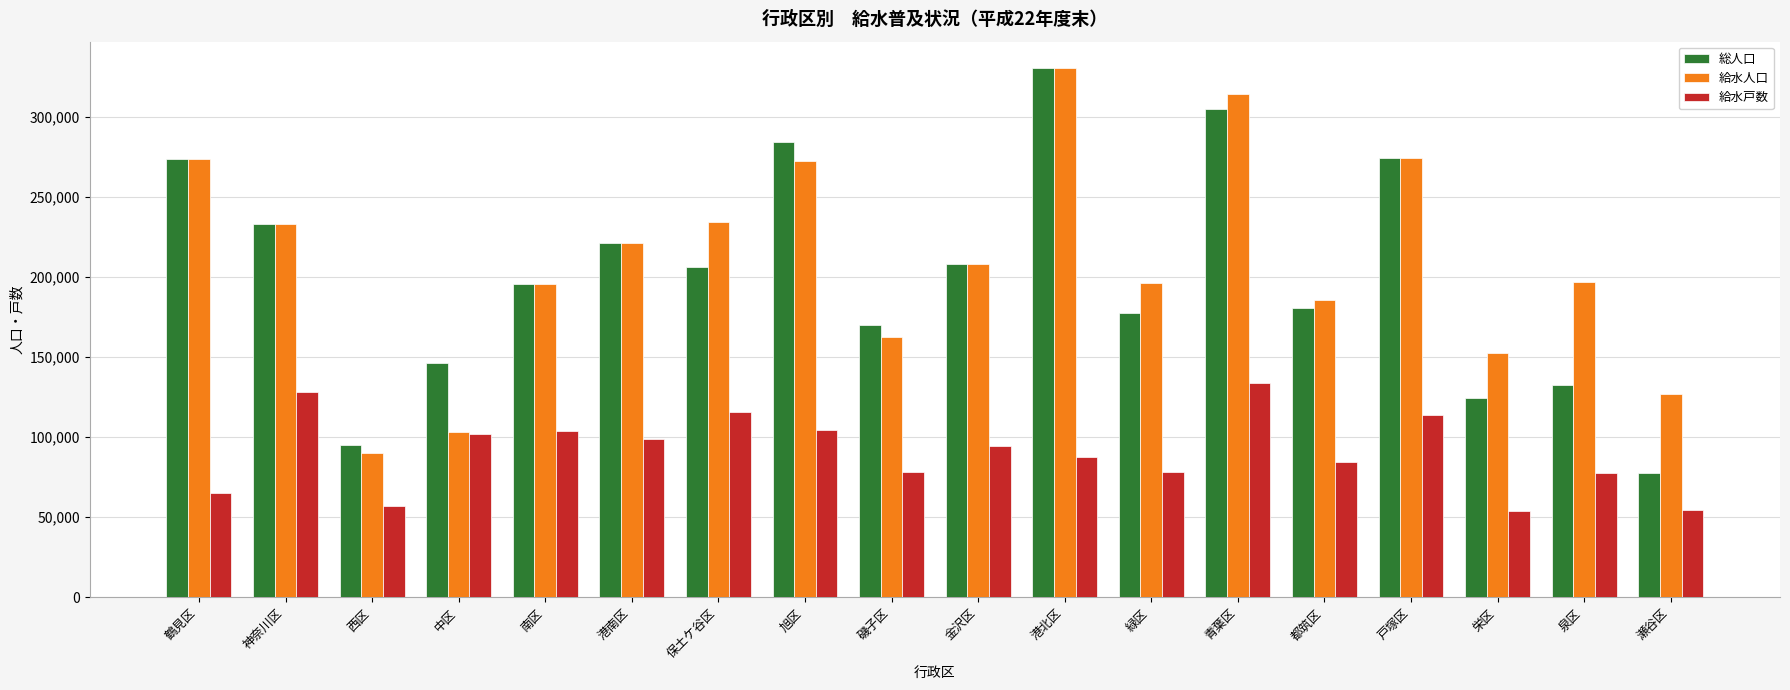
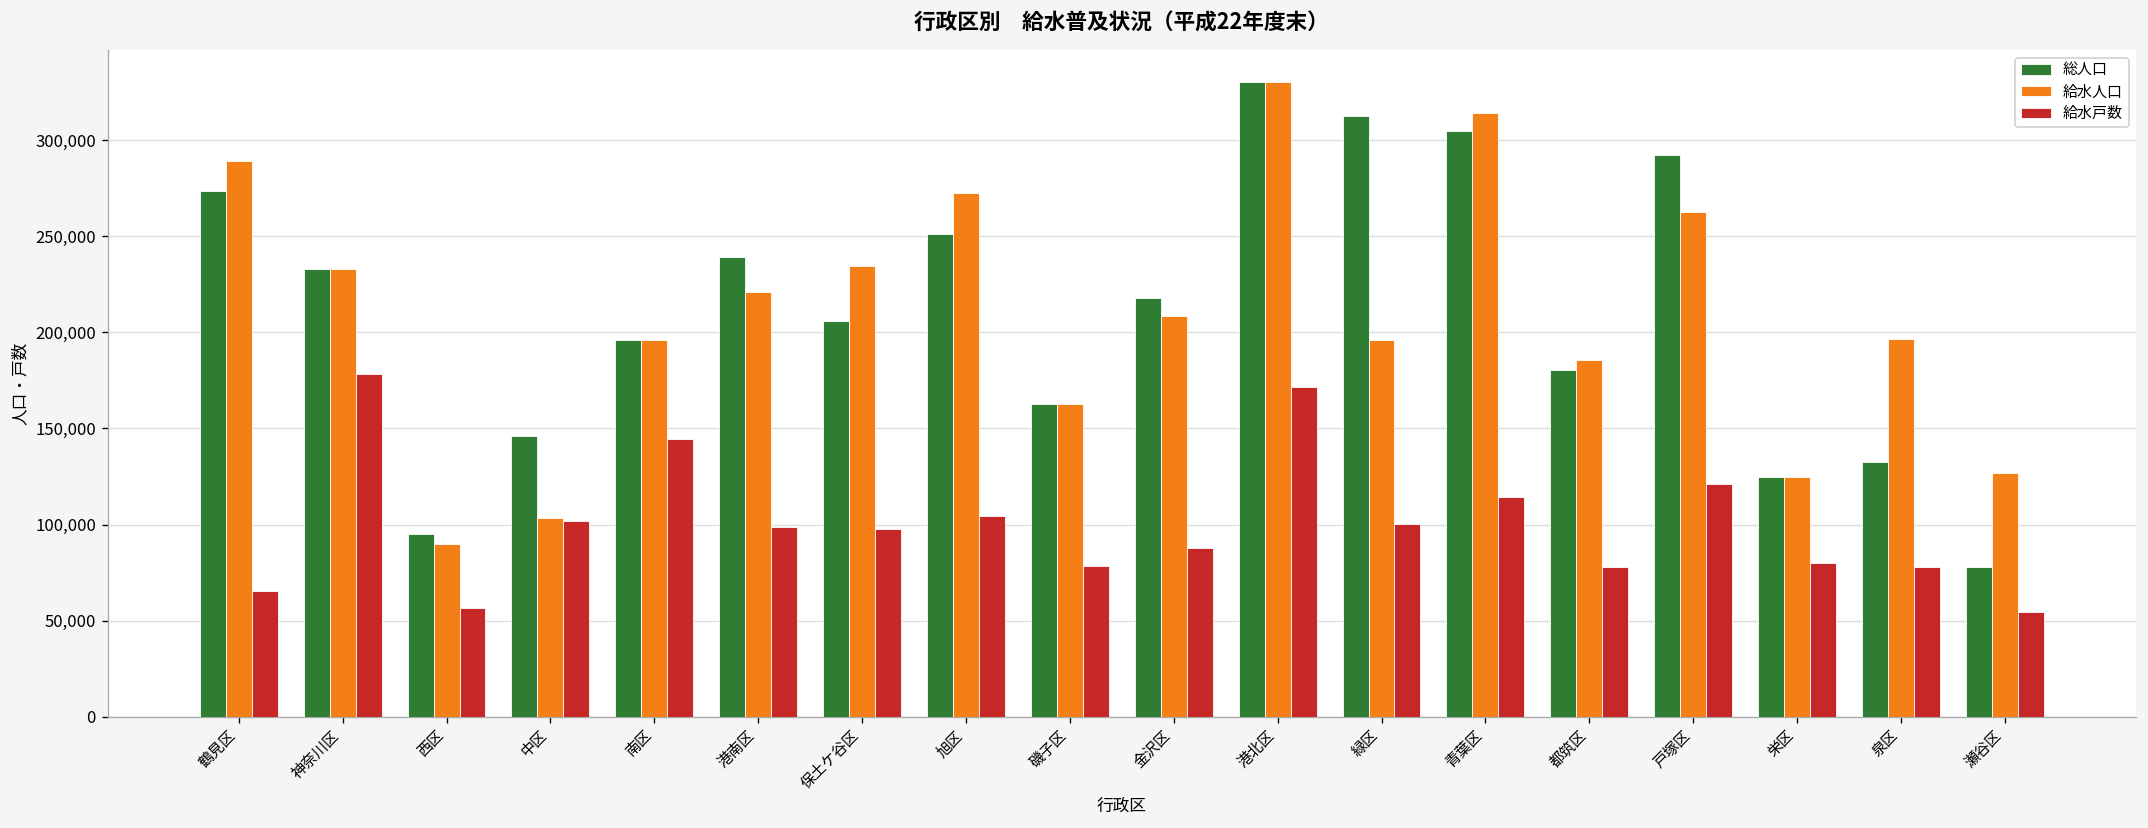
  {
    "総人口": {
      "鶴見区": "274,000",
      "神奈川区": "233,000",
      "西区": "95,000",
      "中区": "146,000",
      "南区": "196,000",
-     "港南区": "221,000",
+     "港南区": "239,000",
      "保土ケ谷区": "206,000",
-     "旭区": "284,000",
-     "磯子区": "170,000",
-     "金沢区": "208,000",
+     "旭区": "251,000",
+     "磯子区": "163,000",
+     "金沢区": "218,000",
      "港北区": "330,000",
-     "緑区": "177,000",
+     "緑区": "313,000",
      "青葉区": "305,000",
      "都筑区": "180,000",
-     "戸塚区": "274,000",
+     "戸塚区": "292,000",
      "栄区": "124,000",
      "泉区": "132,000",
      "瀬谷区": "78,000"
    },
    "給水人口": {
-     "鶴見区": "274,000",
+     "鶴見区": "289,000",
      "神奈川区": "233,000",
      "西区": "90,000",
      "中区": "103,000",
      "南区": "196,000",
      "港南区": "221,000",
      "保土ケ谷区": "234,000",
      "旭区": "273,000",
      "磯子区": "163,000",
      "金沢区": "208,000",
      "港北区": "330,000",
      "緑区": "196,000",
      "青葉区": "314,000",
      "都筑区": "186,000",
-     "戸塚区": "274,000",
-     "栄区": "152,000",
+     "戸塚区": "263,000",
+     "栄区": "124,000",
      "泉区": "197,000",
      "瀬谷区": "127,000"
    },
    "給水戸数": {
      "鶴見区": "65,000",
-     "神奈川区": "128,000",
+     "神奈川区": "178,000",
      "西区": "57,000",
      "中区": "102,000",
-     "南区": "104,000",
+     "南区": "144,000",
      "港南区": "99,000",
-     "保土ケ谷区": "116,000",
+     "保土ケ谷区": "98,000",
      "旭区": "104,000",
      "磯子区": "78,000",
-     "金沢区": "94,000",
-     "港北区": "88,000",
-     "緑区": "78,000",
-     "青葉区": "134,000",
-     "都筑区": "84,000",
-     "戸塚区": "114,000",
-     "栄区": "54,000",
+     "金沢区": "88,000",
+     "港北区": "172,000",
+     "緑区": "100,000",
+     "青葉区": "114,000",
+     "都筑区": "78,000",
+     "戸塚区": "121,000",
+     "栄区": "80,000",
      "泉区": "78,000",
      "瀬谷区": "55,000"
    }
  }
